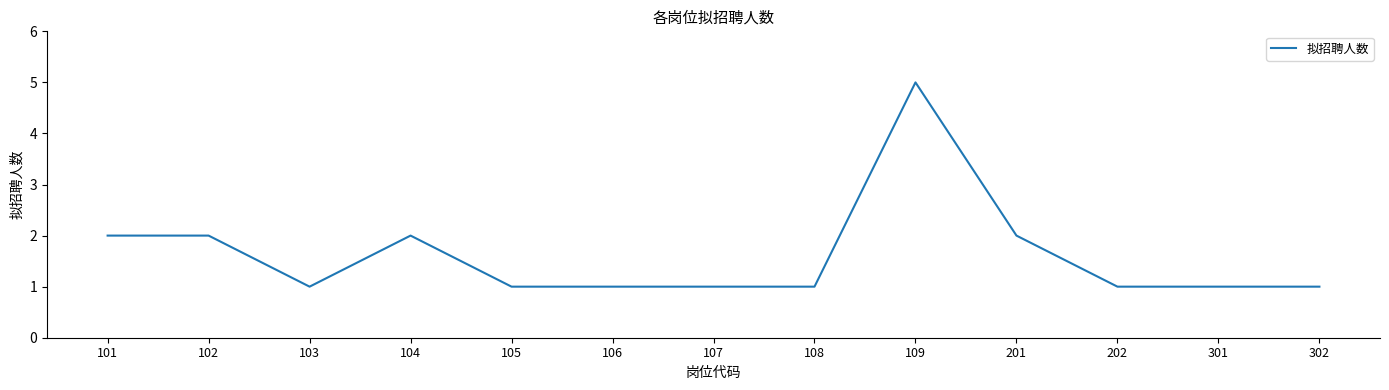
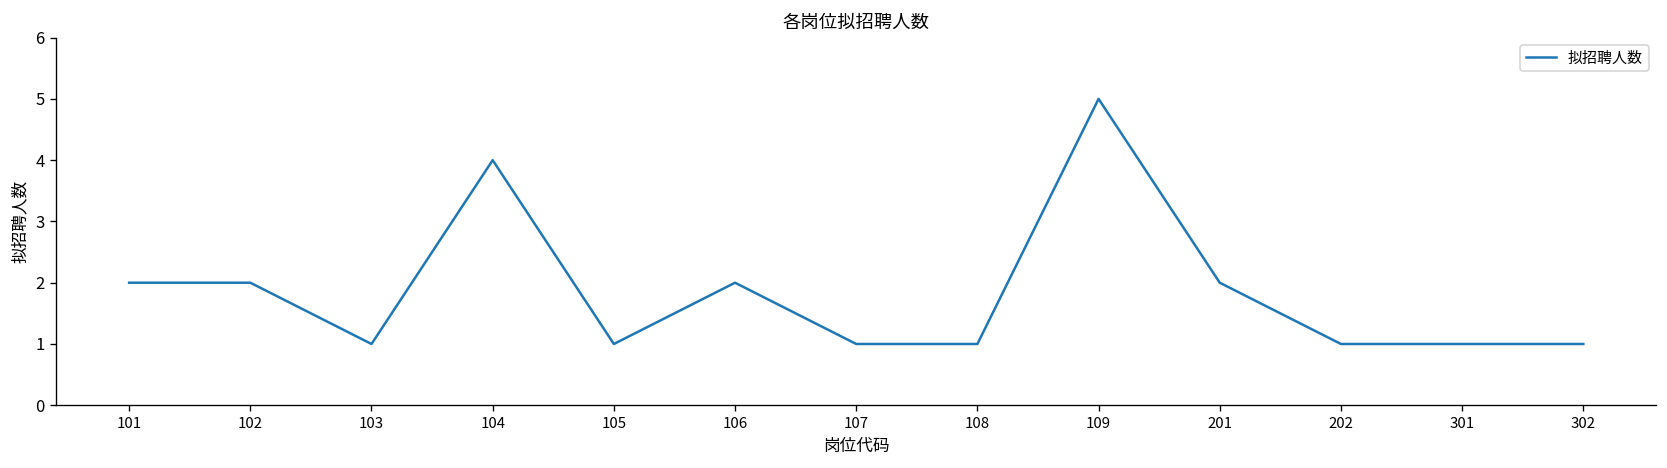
  {
    "101": 2,
    "102": 2,
    "103": 1,
-   "104": 2,
+   "104": 4,
    "105": 1,
-   "106": 1,
+   "106": 2,
    "107": 1,
    "108": 1,
    "109": 5,
    "201": 2,
    "202": 1,
    "301": 1,
    "302": 1
  }
